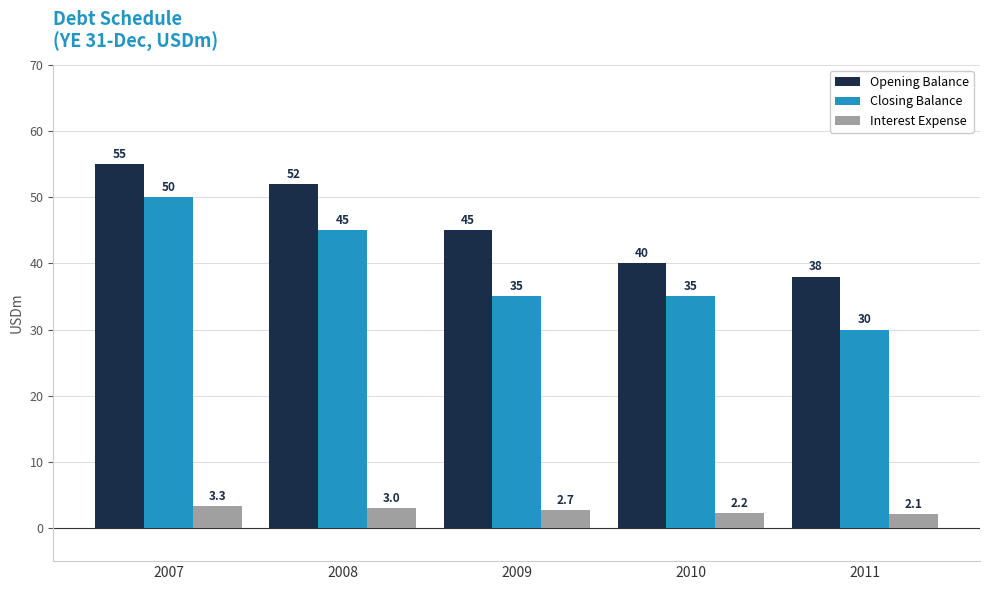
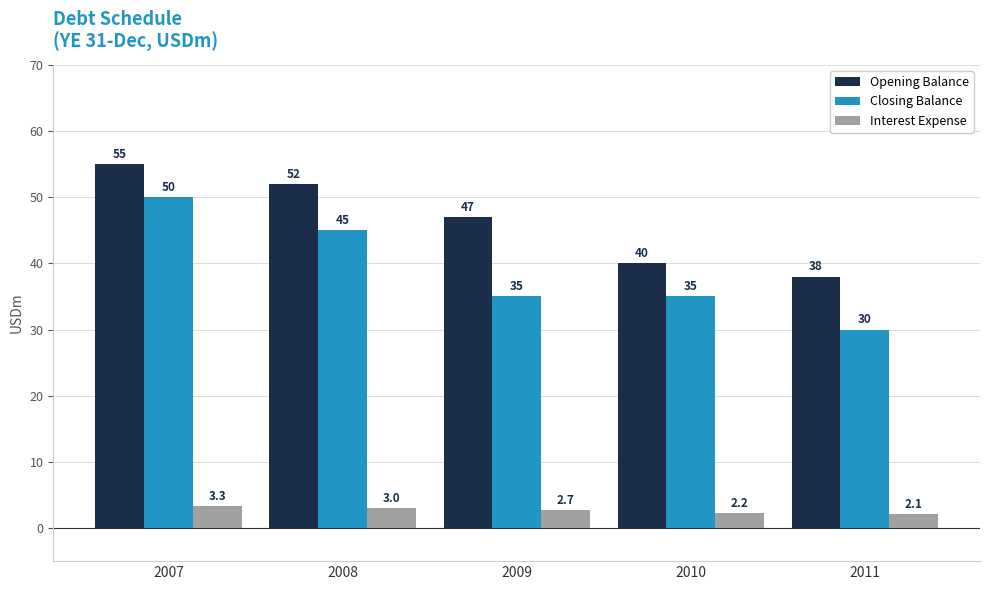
  {
    "Opening Balance": {
      "2007": 55,
      "2008": 52,
-     "2009": 45,
+     "2009": 47,
      "2010": 40,
      "2011": 38
    },
    "Closing Balance": {
      "2007": 50,
      "2008": 45,
      "2009": 35,
      "2010": 35,
      "2011": 30
    },
    "Interest Expense": {
      "2007": 3.3,
      "2008": 3.0,
      "2009": 2.7,
      "2010": 2.2,
      "2011": 2.1
    }
  }
